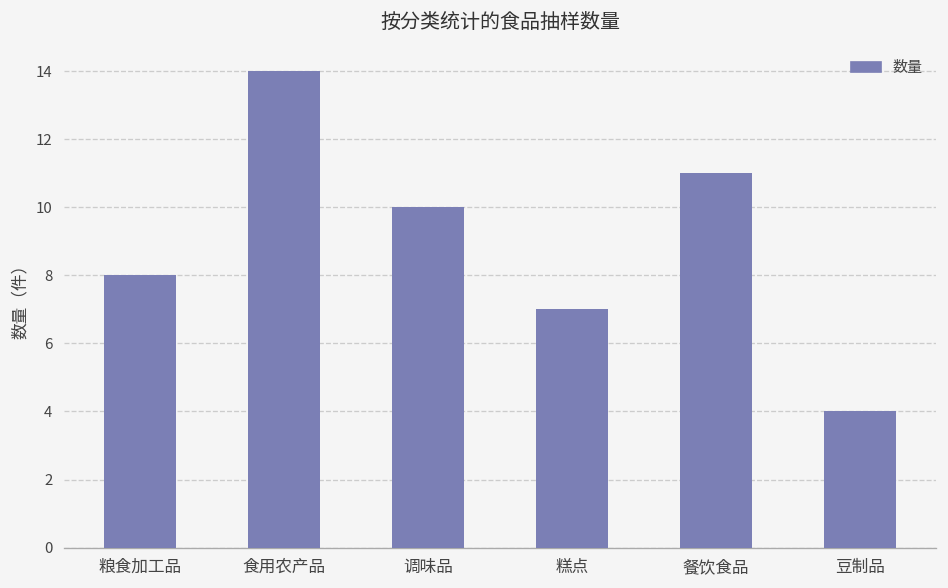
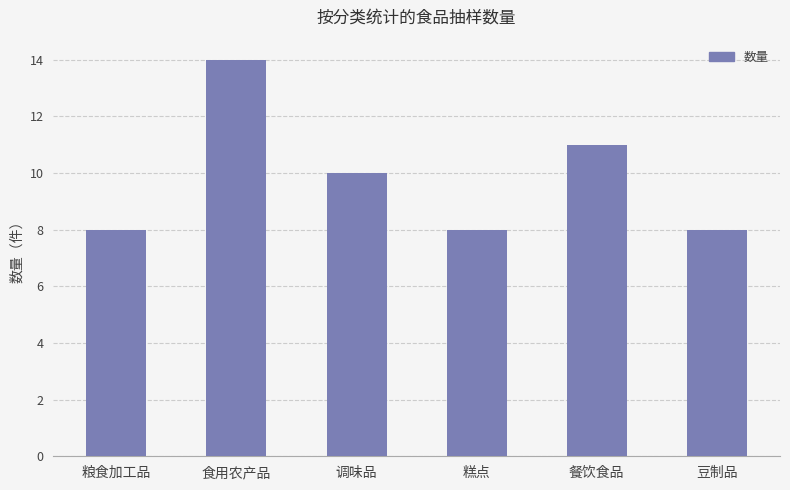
  {
    "粮食加工品": 8,
    "食用农产品": 14,
    "调味品": 10,
-   "糕点": 7,
+   "糕点": 8,
    "餐饮食品": 11,
-   "豆制品": 4
+   "豆制品": 8
  }
